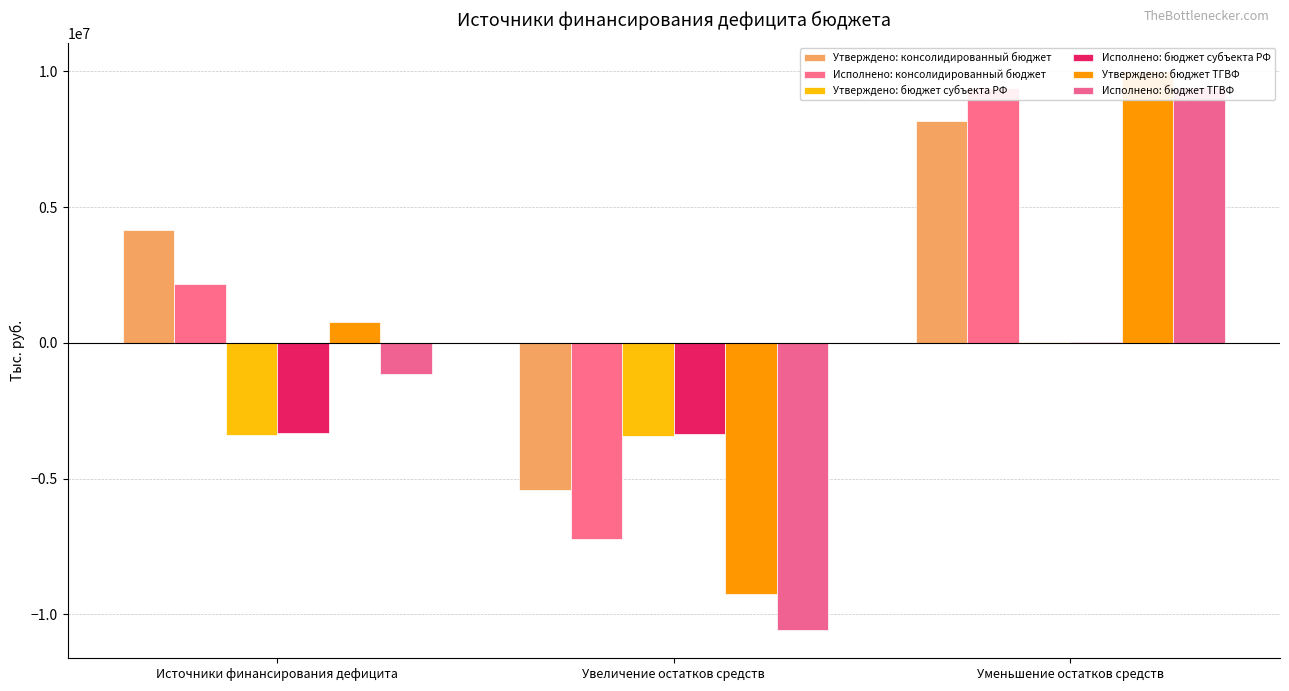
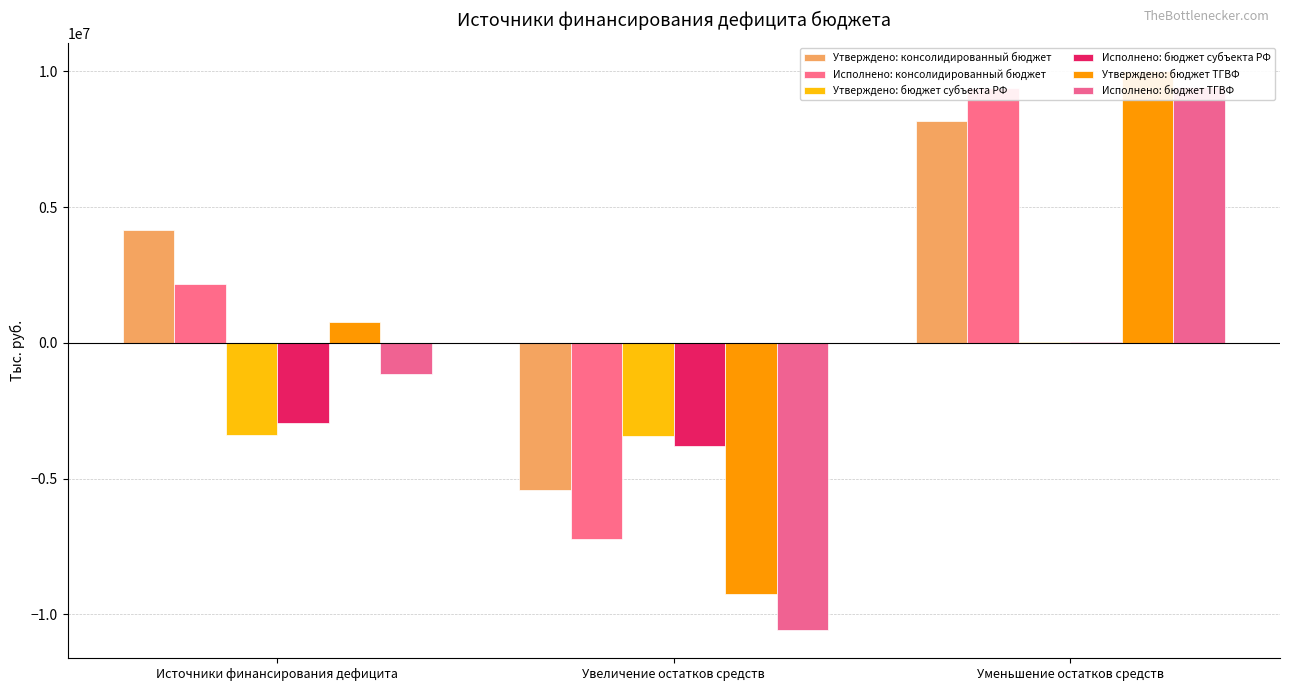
  {
    "Утверждено: консолидированный бюджет": {
      "Источники финансирования дефицита": 4200000,
      "Увеличение остатков средств": -5400000,
      "Уменьшение остатков средств": 8200000
    },
    "Исполнено: бюджет субъекта РФ": {
-     "Источники финансирования дефицита": -3300000,
-     "Увеличение остатков средств": -3400000
+     "Источники финансирования дефицита": -2900000,
+     "Увеличение остатков средств": -3800000
    }
  }
